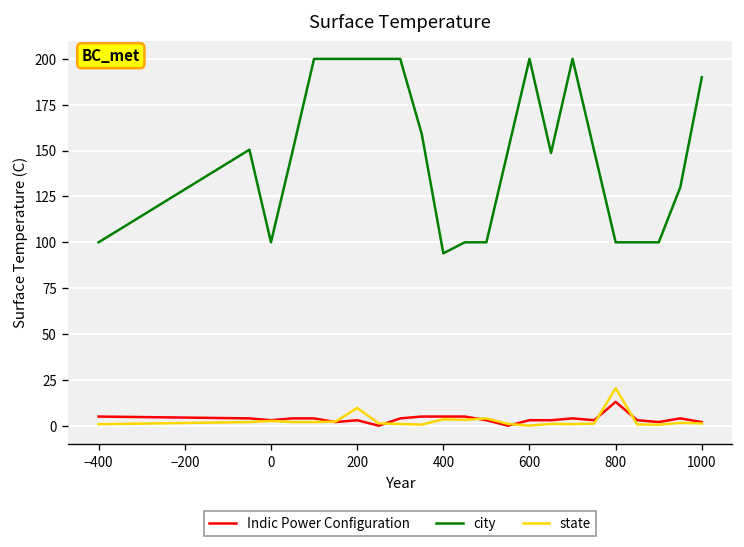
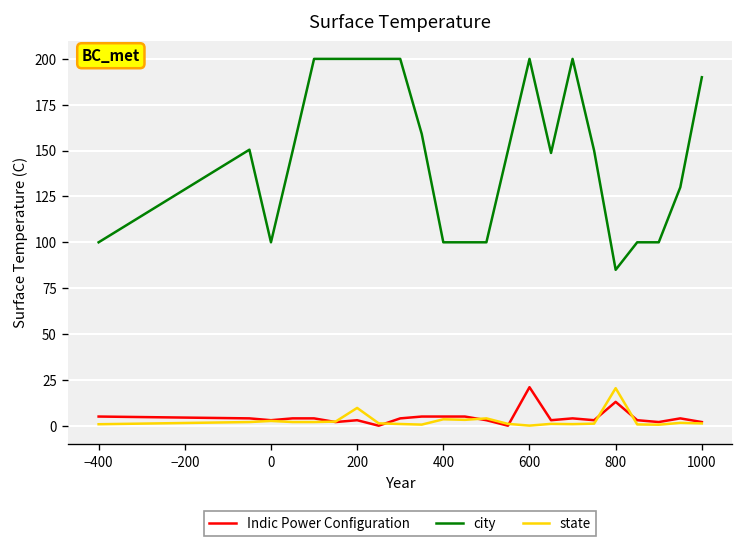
  {
    "Indic Power Configuration": {
      "−400": 5,
      "200": 3,
-     "600": 3,
+     "600": 21,
      "800": 13
    },
    "city": {
      "−400": 100,
      "0": 100,
      "200": 200,
-     "400": 94,
+     "400": 100,
      "600": 200,
-     "800": 100,
+     "800": 85,
      "1000": 190
    },
    "state": {
      "−400": 1,
      "200": 10,
      "600": 0,
      "800": 20
    }
  }
